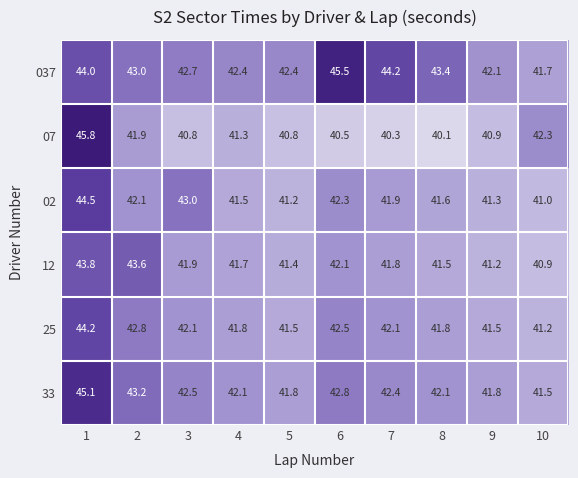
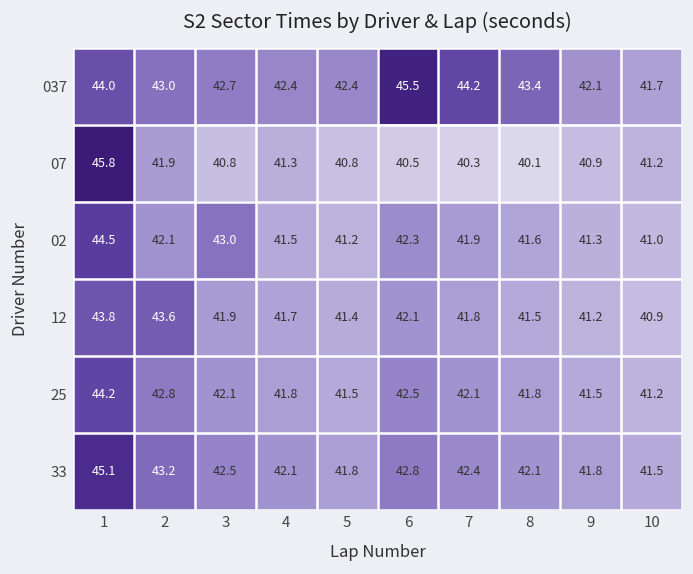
  {
    "037": {
      "1": 44.0,
      "2": 43.0,
      "3": 42.7,
      "4": 42.4,
      "5": 42.4,
      "6": 45.5,
      "7": 44.2,
      "8": 43.4,
      "9": 42.1,
      "10": 41.7
    },
    "07": {
      "1": 45.8,
      "2": 41.9,
      "3": 40.8,
      "4": 41.3,
      "5": 40.8,
      "6": 40.5,
      "7": 40.3,
      "8": 40.1,
      "9": 40.9,
-     "10": 42.3
+     "10": 41.2
    },
    "02": {
      "1": 44.5,
      "2": 42.1,
      "3": 43.0,
      "4": 41.5,
      "5": 41.2,
      "6": 42.3,
      "7": 41.9,
      "8": 41.6,
      "9": 41.3,
      "10": 41.0
    },
    "12": {
      "1": 43.8,
      "2": 43.6,
      "3": 41.9,
      "4": 41.7,
      "5": 41.4,
      "6": 42.1,
      "7": 41.8,
      "8": 41.5,
      "9": 41.2,
      "10": 40.9
    },
    "25": {
      "1": 44.2,
      "2": 42.8,
      "3": 42.1,
      "4": 41.8,
      "5": 41.5,
      "6": 42.5,
      "7": 42.1,
      "8": 41.8,
      "9": 41.5,
      "10": 41.2
    },
    "33": {
      "1": 45.1,
      "2": 43.2,
      "3": 42.5,
      "4": 42.1,
      "5": 41.8,
      "6": 42.8,
      "7": 42.4,
      "8": 42.1,
      "9": 41.8,
      "10": 41.5
    }
  }
